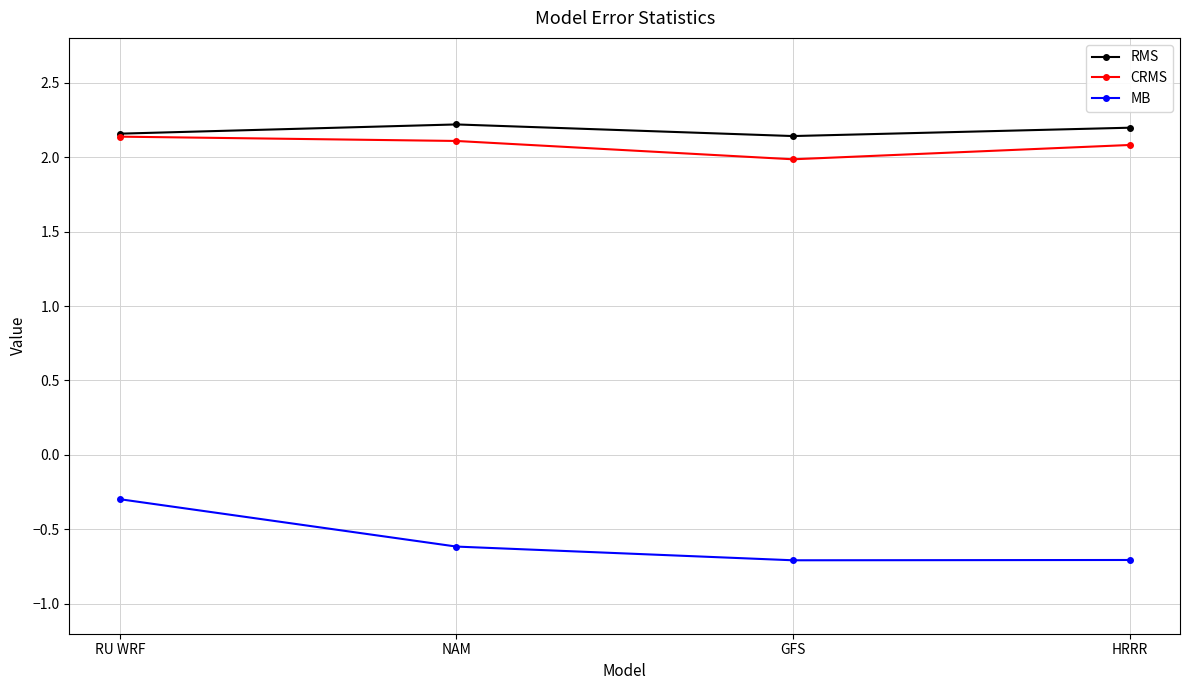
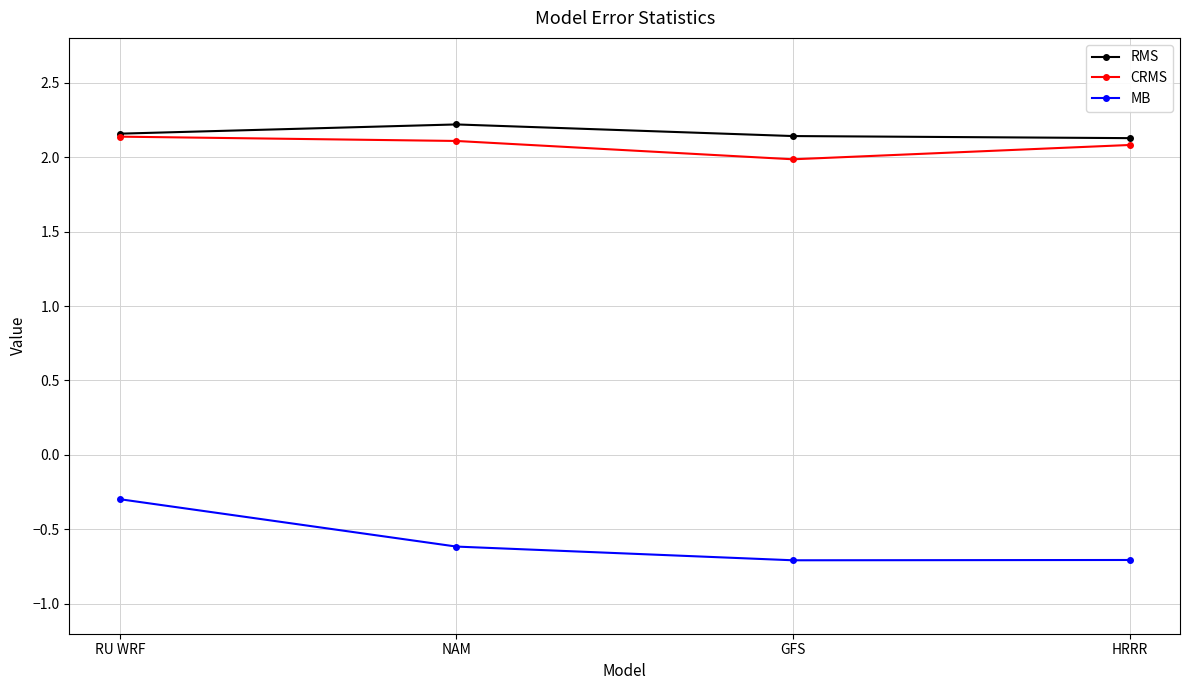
  {
    "RMS": {
      "RU WRF": 2.16,
      "NAM": 2.22,
      "GFS": 2.14,
-     "HRRR": 2.20
+     "HRRR": 2.13
    },
    "CRMS": {
      "RU WRF": 2.14,
      "NAM": 2.11,
      "GFS": 1.99,
      "HRRR": 2.08
    },
    "MB": {
      "RU WRF": -0.30,
      "NAM": -0.62,
      "GFS": -0.71,
      "HRRR": -0.71
    }
  }
